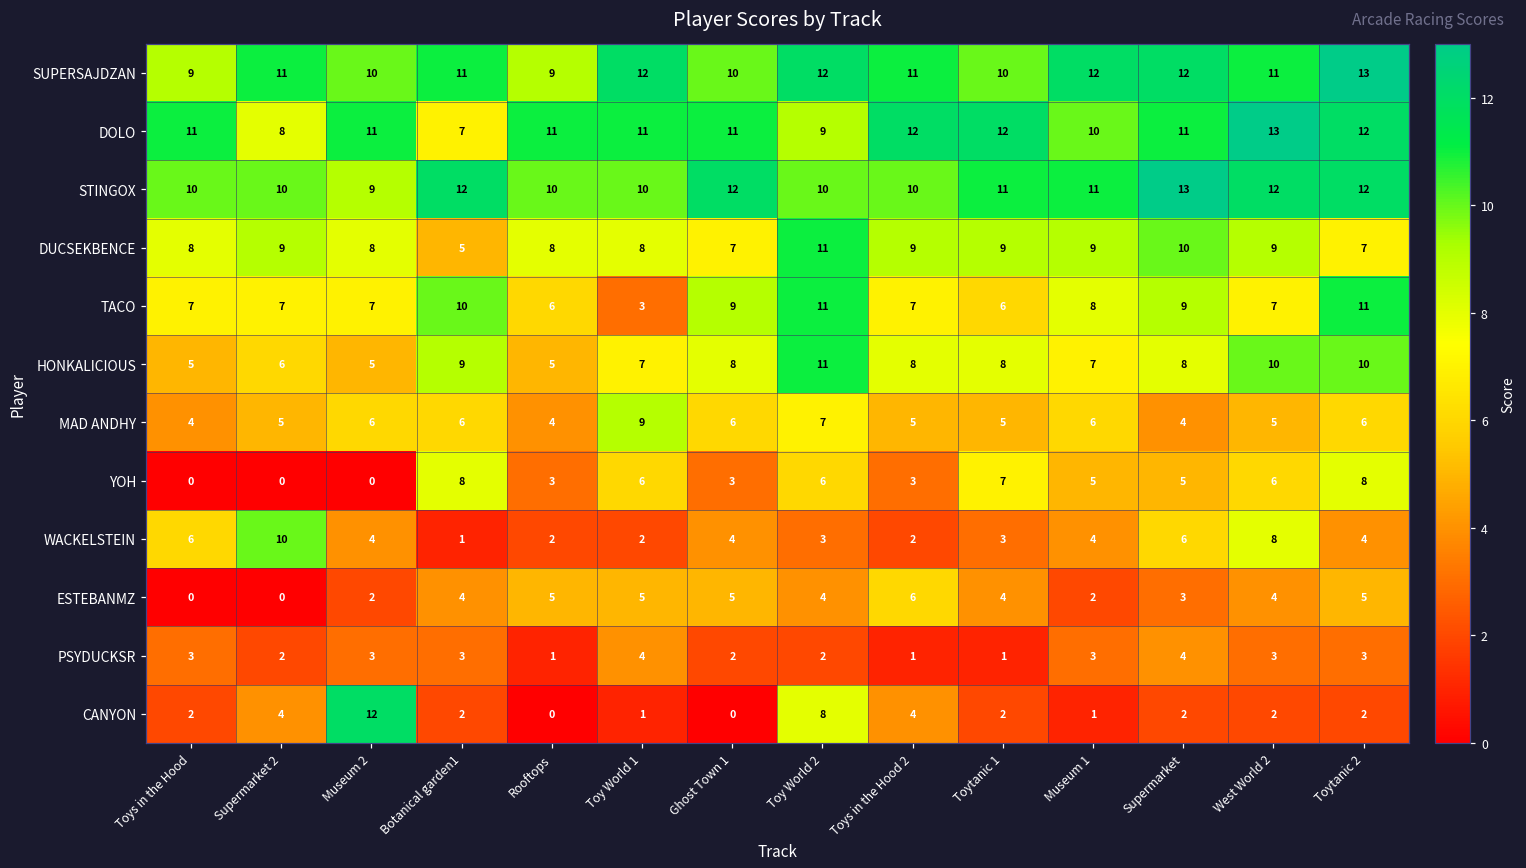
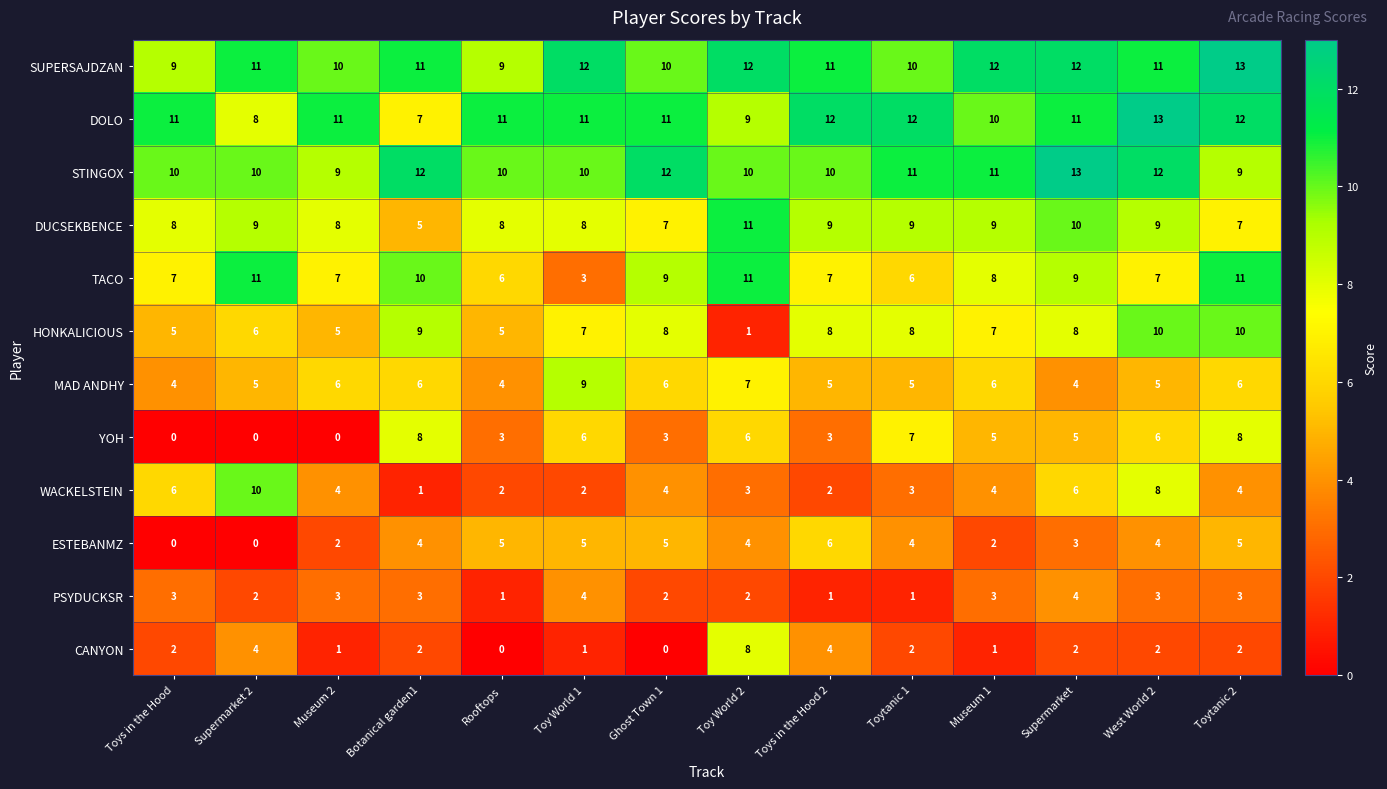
  {
    "SUPERSAJDZAN": {
      "Toys in the Hood": 9,
      "Supermarket 2": 11,
      "Museum 2": 10,
      "Botanical garden1": 11,
      "Rooftops": 9,
      "Toy World 1": 12,
      "Ghost Town 1": 10,
      "Toy World 2": 12,
      "Toys in the Hood 2": 11,
      "Toytanic 1": 10,
      "Museum 1": 12,
      "Supermarket": 12,
      "West World 2": 11,
      "Toytanic 2": 13
    },
    "DOLO": {
      "Toys in the Hood": 11,
      "Supermarket 2": 8,
      "Museum 2": 11,
      "Botanical garden1": 7,
      "Rooftops": 11,
      "Toy World 1": 11,
      "Ghost Town 1": 11,
      "Toy World 2": 9,
      "Toys in the Hood 2": 12,
      "Toytanic 1": 12,
      "Museum 1": 10,
      "Supermarket": 11,
      "West World 2": 13,
      "Toytanic 2": 12
    },
    "STINGOX": {
      "Toys in the Hood": 10,
      "Supermarket 2": 10,
      "Museum 2": 9,
      "Botanical garden1": 12,
      "Rooftops": 10,
      "Toy World 1": 10,
      "Ghost Town 1": 12,
      "Toy World 2": 10,
      "Toys in the Hood 2": 10,
      "Toytanic 1": 11,
      "Museum 1": 11,
      "Supermarket": 13,
      "West World 2": 12,
-     "Toytanic 2": 12
+     "Toytanic 2": 9
    },
    "DUCSEKBENCE": {
      "Toys in the Hood": 8,
      "Supermarket 2": 9,
      "Museum 2": 8,
      "Botanical garden1": 5,
      "Rooftops": 8,
      "Toy World 1": 8,
      "Ghost Town 1": 7,
      "Toy World 2": 11,
      "Toys in the Hood 2": 9,
      "Toytanic 1": 9,
      "Museum 1": 9,
      "Supermarket": 10,
      "West World 2": 9,
      "Toytanic 2": 7
    },
    "TACO": {
      "Toys in the Hood": 7,
-     "Supermarket 2": 7,
+     "Supermarket 2": 11,
      "Museum 2": 7,
      "Botanical garden1": 10,
      "Rooftops": 6,
      "Toy World 1": 3,
      "Ghost Town 1": 9,
      "Toy World 2": 11,
      "Toys in the Hood 2": 7,
      "Toytanic 1": 6,
      "Museum 1": 8,
      "Supermarket": 9,
      "West World 2": 7,
      "Toytanic 2": 11
    },
    "HONKALICIOUS": {
      "Toys in the Hood": 5,
      "Supermarket 2": 6,
      "Museum 2": 5,
      "Botanical garden1": 9,
      "Rooftops": 5,
      "Toy World 1": 7,
      "Ghost Town 1": 8,
-     "Toy World 2": 11,
+     "Toy World 2": 1,
      "Toys in the Hood 2": 8,
      "Toytanic 1": 8,
      "Museum 1": 7,
      "Supermarket": 8,
      "West World 2": 10,
      "Toytanic 2": 10
    },
    "MAD ANDHY": {
      "Toys in the Hood": 4,
      "Supermarket 2": 5,
      "Museum 2": 6,
      "Botanical garden1": 6,
      "Rooftops": 4,
      "Toy World 1": 9,
      "Ghost Town 1": 6,
      "Toy World 2": 7,
      "Toys in the Hood 2": 5,
      "Toytanic 1": 5,
      "Museum 1": 6,
      "Supermarket": 4,
      "West World 2": 5,
      "Toytanic 2": 6
    },
    "YOH": {
      "Toys in the Hood": 0,
      "Supermarket 2": 0,
      "Museum 2": 0,
      "Botanical garden1": 8,
      "Rooftops": 3,
      "Toy World 1": 6,
      "Ghost Town 1": 3,
      "Toy World 2": 6,
      "Toys in the Hood 2": 3,
      "Toytanic 1": 7,
      "Museum 1": 5,
      "Supermarket": 5,
      "West World 2": 6,
      "Toytanic 2": 8
    },
    "WACKELSTEIN": {
      "Toys in the Hood": 6,
      "Supermarket 2": 10,
      "Museum 2": 4,
      "Botanical garden1": 1,
      "Rooftops": 2,
      "Toy World 1": 2,
      "Ghost Town 1": 4,
      "Toy World 2": 3,
      "Toys in the Hood 2": 2,
      "Toytanic 1": 3,
      "Museum 1": 4,
      "Supermarket": 6,
      "West World 2": 8,
      "Toytanic 2": 4
    },
    "ESTEBANMZ": {
      "Toys in the Hood": 0,
      "Supermarket 2": 0,
      "Museum 2": 2,
      "Botanical garden1": 4,
      "Rooftops": 5,
      "Toy World 1": 5,
      "Ghost Town 1": 5,
      "Toy World 2": 4,
      "Toys in the Hood 2": 6,
      "Toytanic 1": 4,
      "Museum 1": 2,
      "Supermarket": 3,
      "West World 2": 4,
      "Toytanic 2": 5
    },
    "PSYDUCKSR": {
      "Toys in the Hood": 3,
      "Supermarket 2": 2,
      "Museum 2": 3,
      "Botanical garden1": 3,
      "Rooftops": 1,
      "Toy World 1": 4,
      "Ghost Town 1": 2,
      "Toy World 2": 2,
      "Toys in the Hood 2": 1,
      "Toytanic 1": 1,
      "Museum 1": 3,
      "Supermarket": 4,
      "West World 2": 3,
      "Toytanic 2": 3
    },
    "CANYON": {
      "Toys in the Hood": 2,
      "Supermarket 2": 4,
-     "Museum 2": 12,
+     "Museum 2": 1,
      "Botanical garden1": 2,
      "Rooftops": 0,
      "Toy World 1": 1,
      "Ghost Town 1": 0,
      "Toy World 2": 8,
      "Toys in the Hood 2": 4,
      "Toytanic 1": 2,
      "Museum 1": 1,
      "Supermarket": 2,
      "West World 2": 2,
      "Toytanic 2": 2
    }
  }
